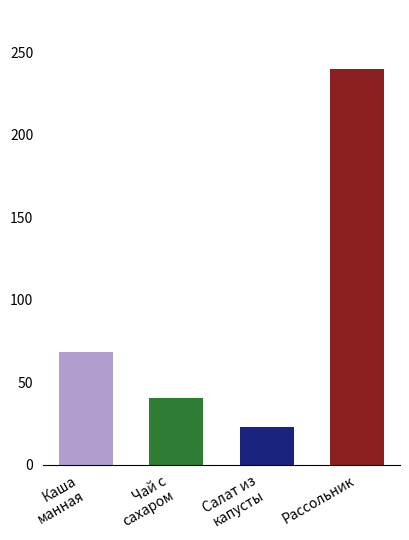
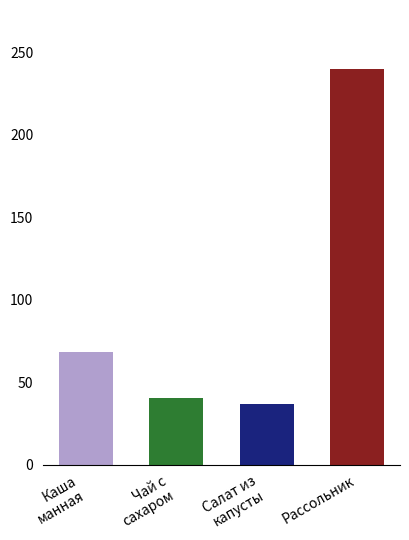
  {
    "Каша манная": 69,
    "Чай с сахаром": 40,
-   "Салат из капусты": 23,
+   "Салат из капусты": 37,
    "Рассольник": 240
  }
